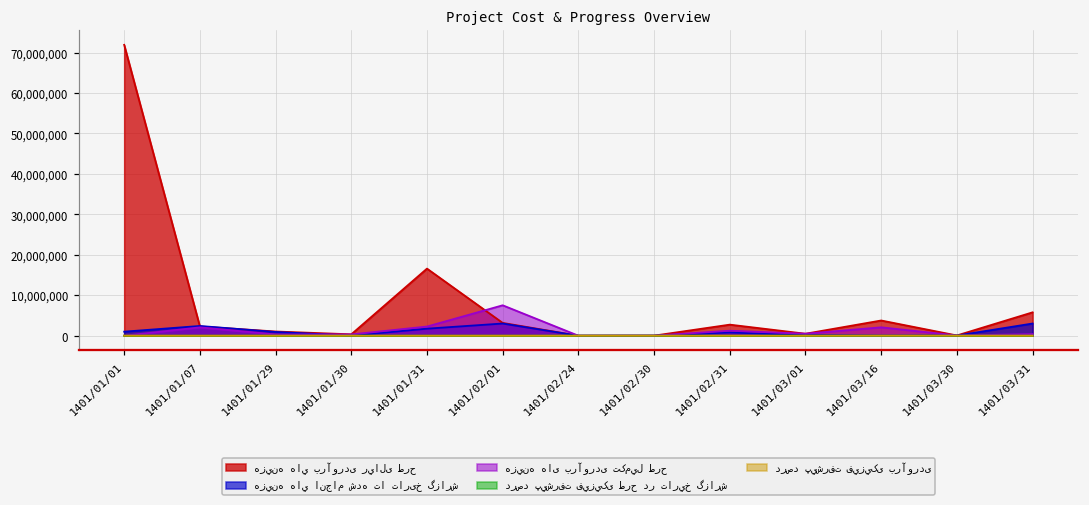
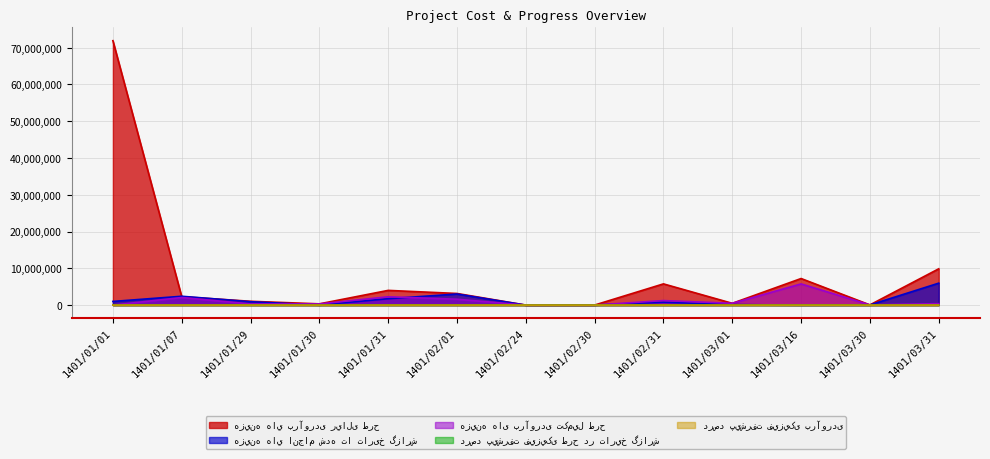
  {
    "هزينه هاي برآوردی ريالی طرح": {
      "1401/01/01": "72,000,000",
-     "1401/01/31": "17,000,000",
-     "1401/02/31": "3,000,000",
-     "1401/03/16": "4,000,000",
-     "1401/03/31": "6,000,000"
+     "1401/01/31": "4,000,000",
+     "1401/02/31": "6,000,000",
+     "1401/03/16": "7,000,000",
+     "1401/03/31": "10,000,000"
    },
    "هزينه هاي انجام شده تا تاریخ گزارش": {
      "1401/01/01": "1,000,000",
-     "1401/03/31": "3,000,000"
+     "1401/03/31": "6,000,000"
    },
    "هزينه های برآوردی تکميل طرح": {
-     "1401/02/01": "8,000,000",
-     "1401/03/16": "2,000,000"
+     "1401/02/01": "2,000,000",
+     "1401/03/16": "6,000,000"
    },
    "درصد پيشرفت فيزيکی برآوردی": {
      "1401/01/07": "0",
      "1401/01/31": "0",
      "1401/02/01": "0",
      "1401/02/31": "0"
    }
  }
